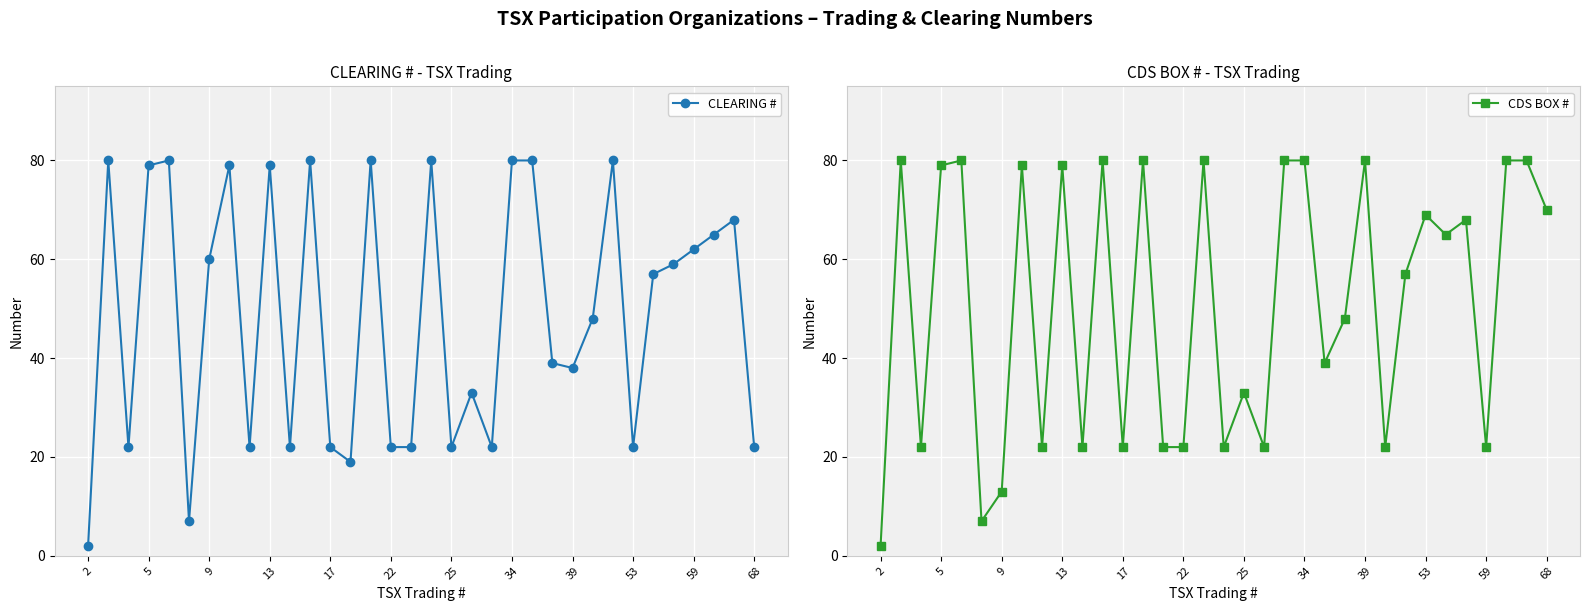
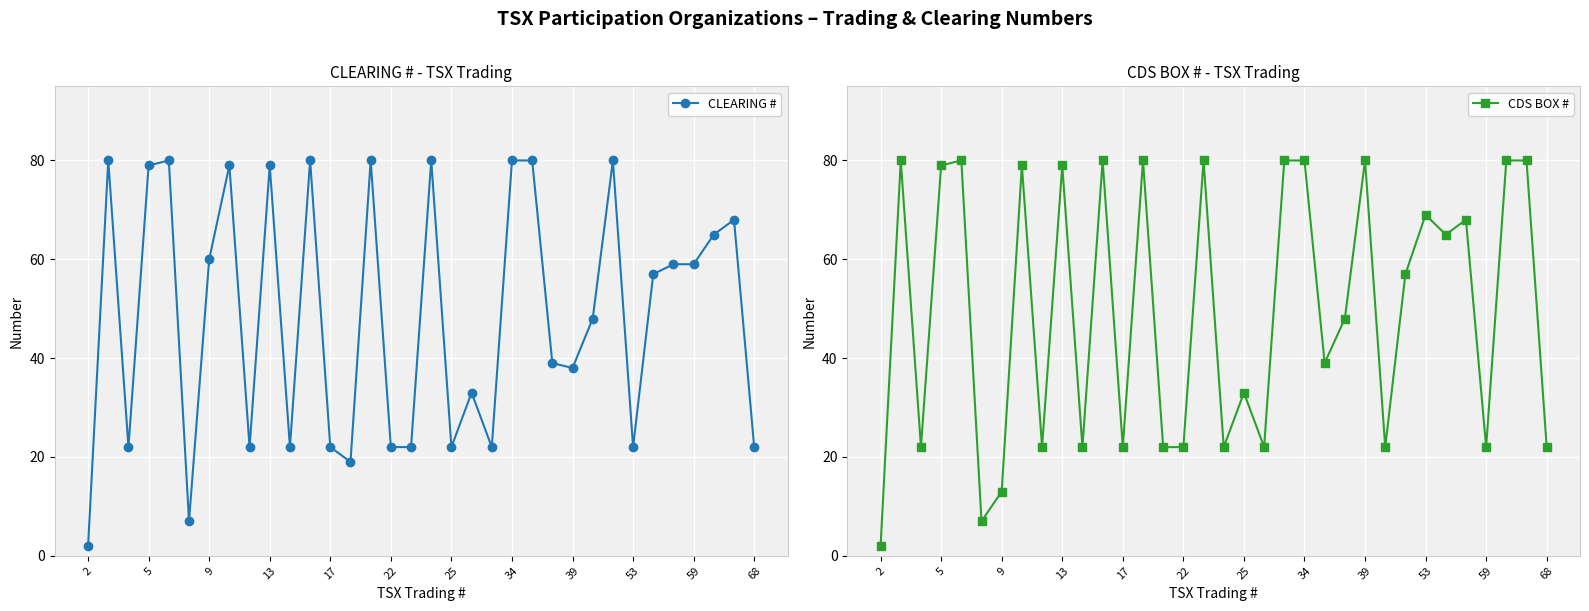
  {
    "CLEARING # - TSX Trading": {
      "9": 60,
      "34": 80,
      "39": 38,
      "53": 22,
-     "59": 62,
+     "59": 59,
      "68": 22
    },
    "CDS BOX # - TSX Trading": {
      "9": 13,
      "34": 80,
      "39": 80,
      "53": 69,
      "59": 22,
-     "68": 70
+     "68": 22
    }
  }
